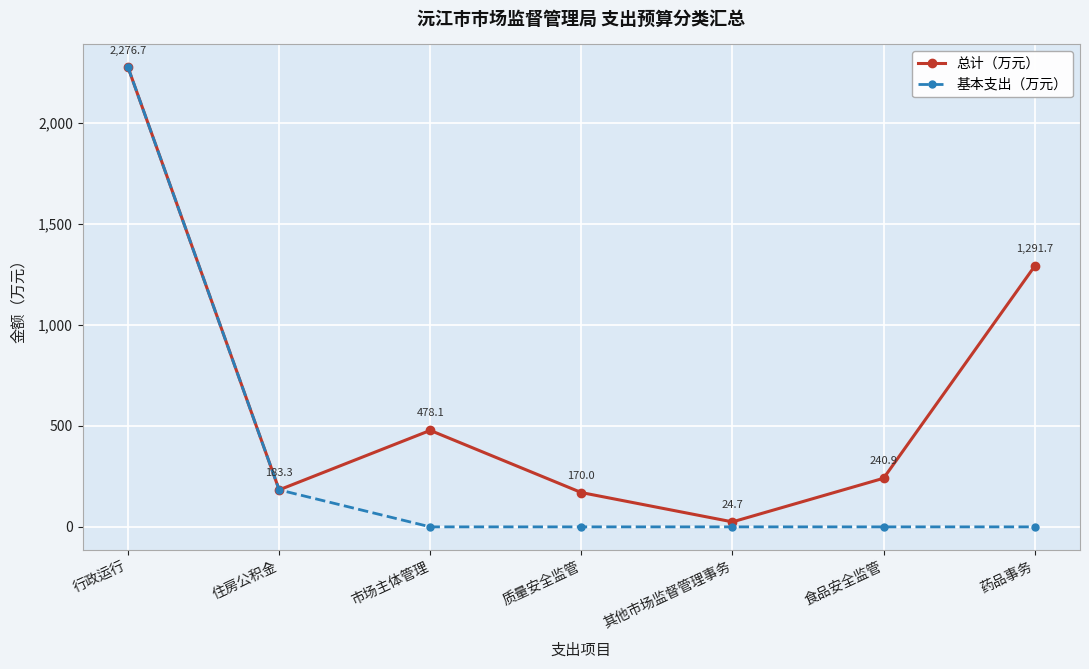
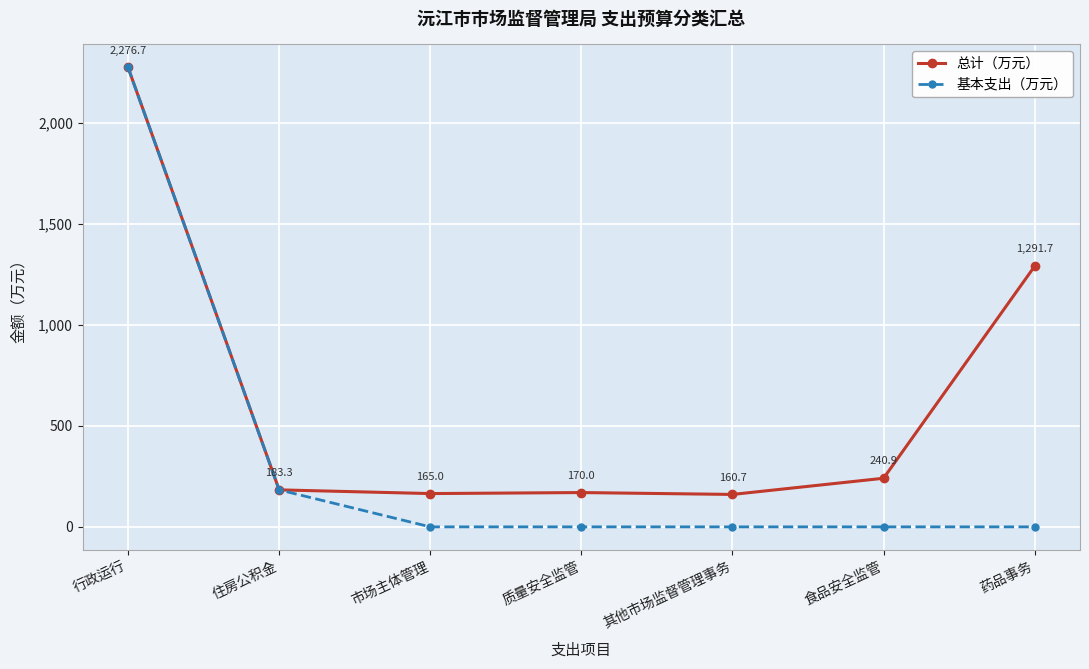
  {
    "总计（万元）": {
-     "市场主体管理": "478.1",
+     "市场主体管理": "165.0",
      "质量安全监管": "170.0",
-     "其他市场监督管理事务": "24.7",
+     "其他市场监督管理事务": "160.7",
      "食品安全监管": "240.9",
      "药品事务": "1,291.7"
    },
    "基本支出（万元）": {
      "市场主体管理": "0",
      "质量安全监管": "0",
      "其他市场监督管理事务": "0",
      "食品安全监管": "0",
      "药品事务": "0"
    }
  }
